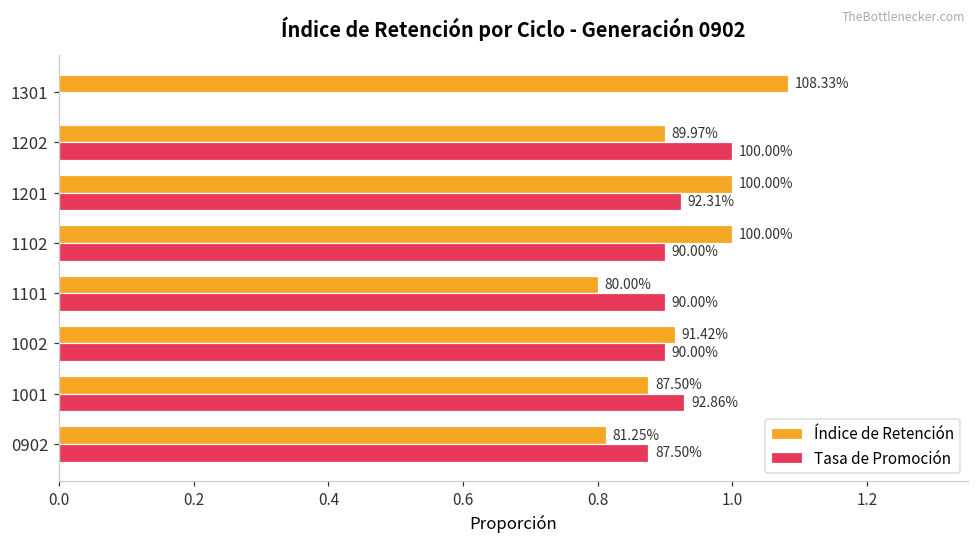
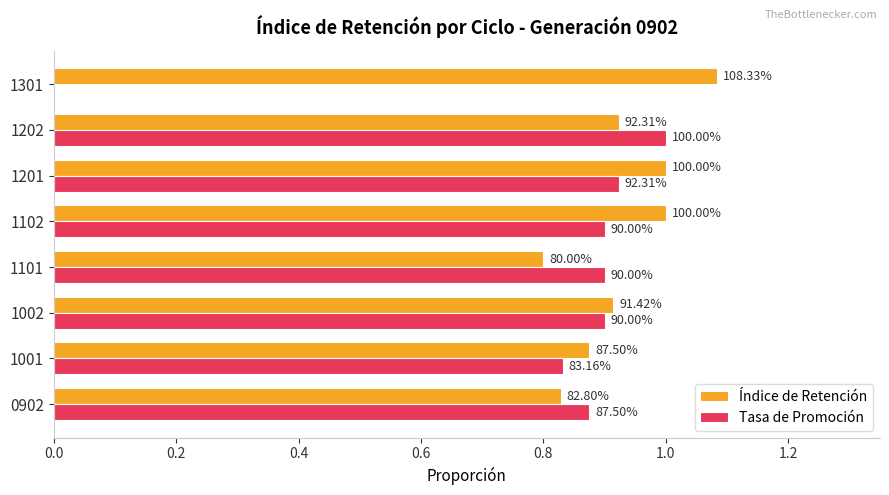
  {
    "Índice de Retención": {
      "1301": "108.33%",
-     "1202": "89.97%",
+     "1202": "92.31%",
      "1201": "100.00%",
      "1102": "100.00%",
      "1101": "80.00%",
      "1002": "91.42%",
      "1001": "87.50%",
-     "0902": "81.25%"
+     "0902": "82.80%"
    },
    "Tasa de Promoción": {
      "1202": "100.00%",
      "1201": "92.31%",
      "1102": "90.00%",
      "1101": "90.00%",
      "1002": "90.00%",
-     "1001": "92.86%",
+     "1001": "83.16%",
      "0902": "87.50%"
    }
  }
